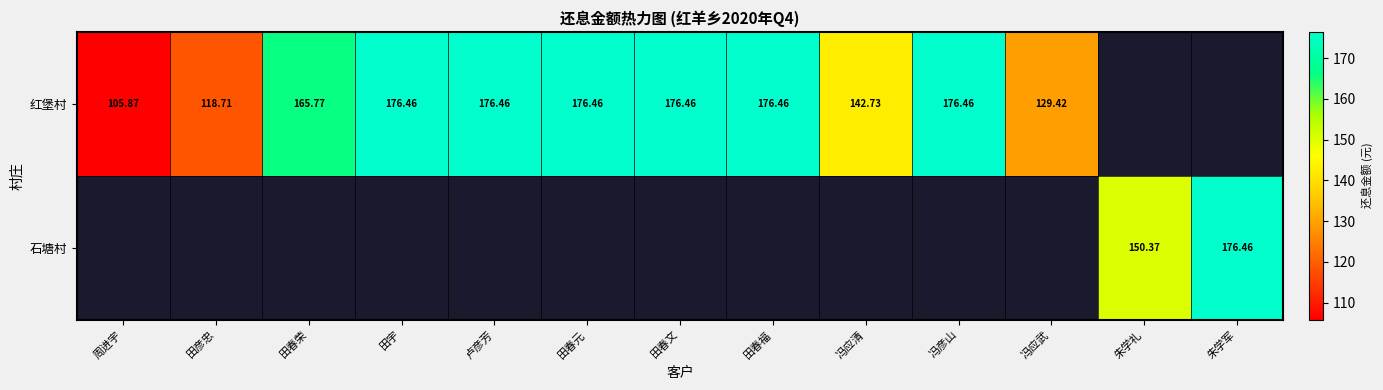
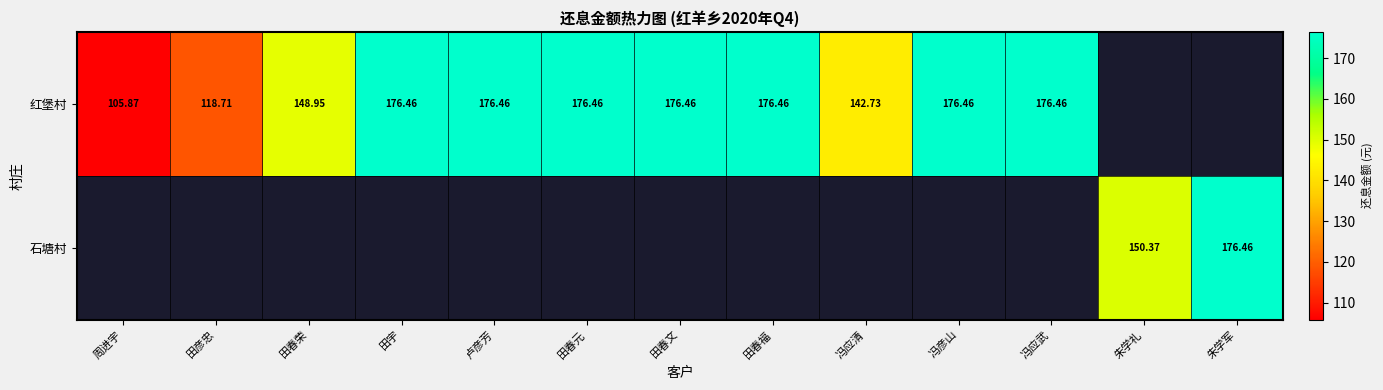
  {
    "红堡村": {
      "周进宇": 105.87,
      "田彦忠": 118.71,
-     "田春荣": 165.77,
+     "田春荣": 148.95,
      "田宇": 176.46,
      "卢彦芳": 176.46,
      "田春元": 176.46,
      "田春文": 176.46,
      "田春福": 176.46,
      "冯应清": 142.73,
      "冯彦山": 176.46,
-     "冯应武": 129.42
+     "冯应武": 176.46
    },
    "石塘村": {
      "朱学礼": 150.37,
      "朱学军": 176.46
    }
  }
